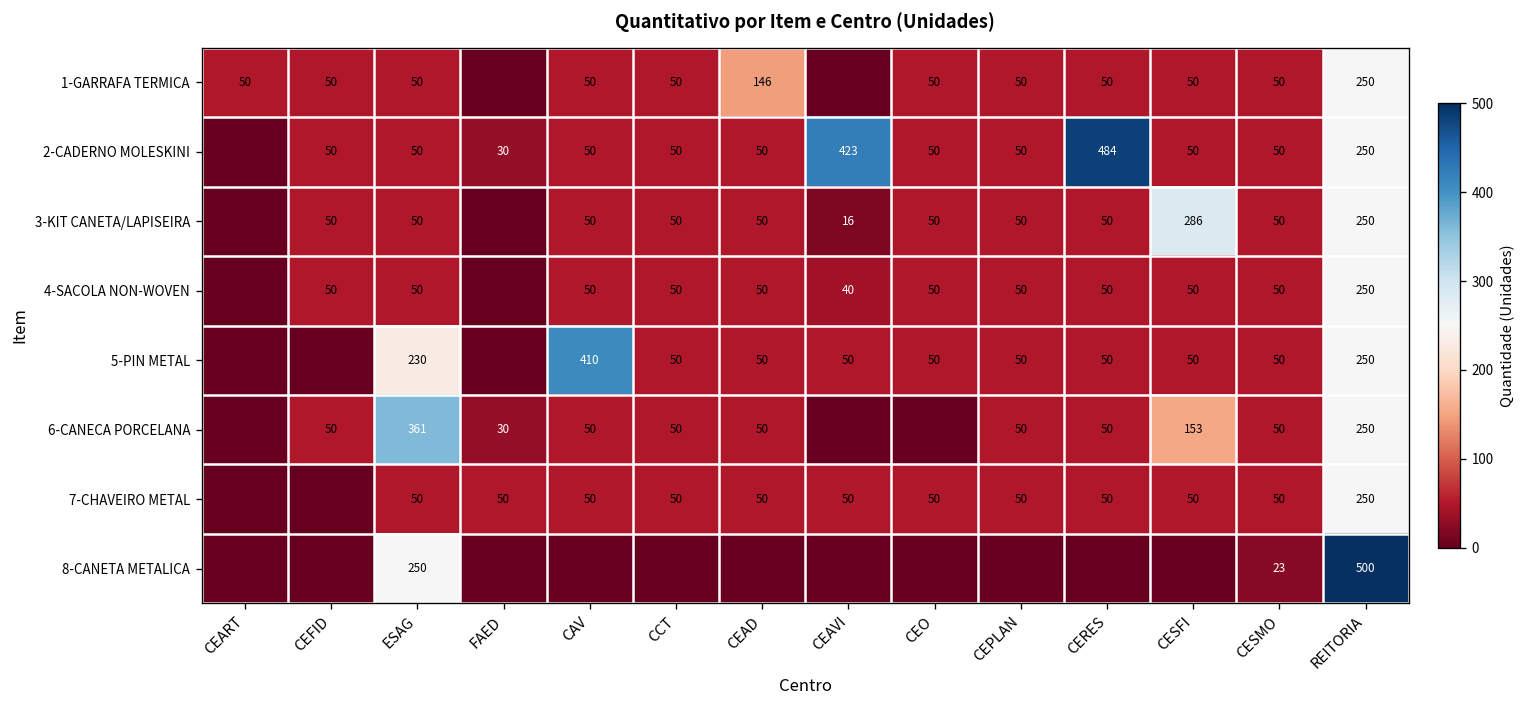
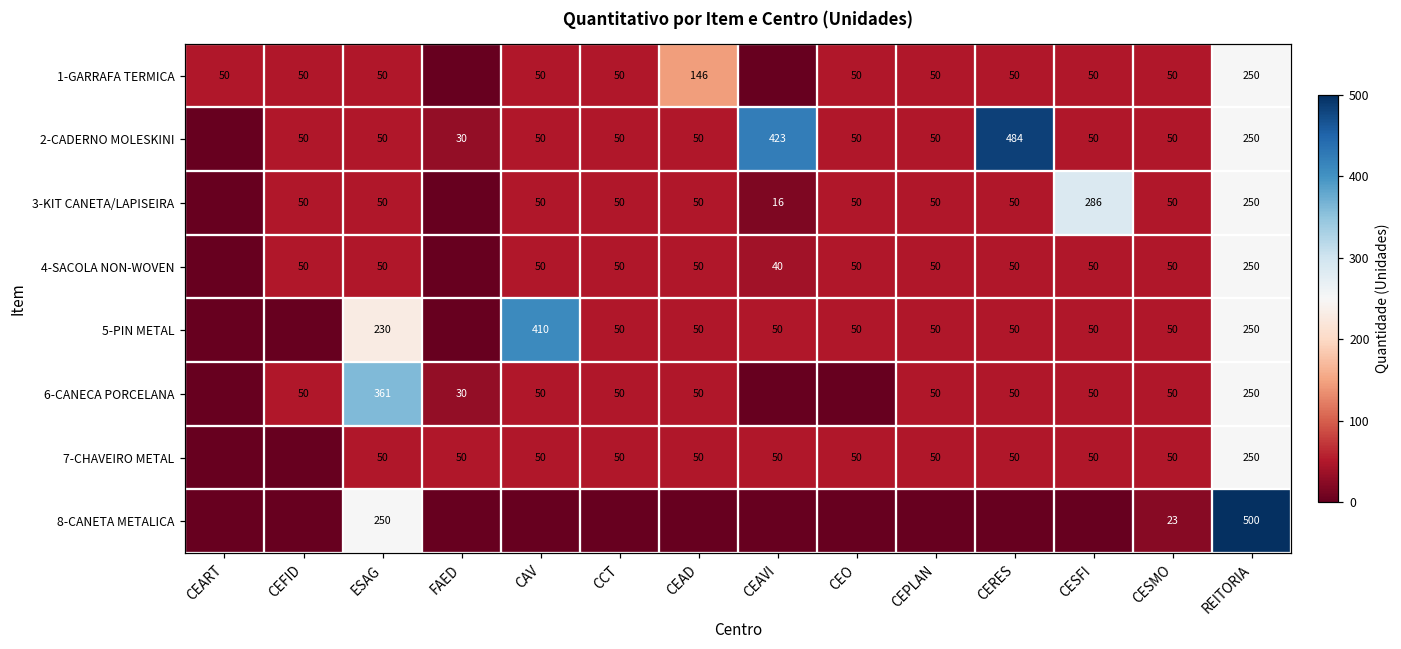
  {
    "1-GARRAFA TERMICA": {
      "CEART": 50,
      "CEFID": 50,
      "ESAG": 50,
      "CAV": 50,
      "CCT": 50,
      "CEAD": 146,
      "CEO": 50,
      "CEPLAN": 50,
      "CERES": 50,
      "CESFI": 50,
      "CESMO": 50,
      "REITORIA": 250
    },
    "2-CADERNO MOLESKINI": {
      "CEFID": 50,
      "ESAG": 50,
      "FAED": 30,
      "CAV": 50,
      "CCT": 50,
      "CEAD": 50,
      "CEAVI": 423,
      "CEO": 50,
      "CEPLAN": 50,
      "CERES": 484,
      "CESFI": 50,
      "CESMO": 50,
      "REITORIA": 250
    },
    "3-KIT CANETA/LAPISEIRA": {
      "CEFID": 50,
      "ESAG": 50,
      "CAV": 50,
      "CCT": 50,
      "CEAD": 50,
      "CEAVI": 16,
      "CEO": 50,
      "CEPLAN": 50,
      "CERES": 50,
      "CESFI": 286,
      "CESMO": 50,
      "REITORIA": 250
    },
    "4-SACOLA NON-WOVEN": {
      "CEFID": 50,
      "ESAG": 50,
      "CAV": 50,
      "CCT": 50,
      "CEAD": 50,
      "CEAVI": 40,
      "CEO": 50,
      "CEPLAN": 50,
      "CERES": 50,
      "CESFI": 50,
      "CESMO": 50,
      "REITORIA": 250
    },
    "5-PIN METAL": {
      "ESAG": 230,
      "CAV": 410,
      "CCT": 50,
      "CEAD": 50,
      "CEAVI": 50,
      "CEO": 50,
      "CEPLAN": 50,
      "CERES": 50,
      "CESFI": 50,
      "CESMO": 50,
      "REITORIA": 250
    },
    "6-CANECA PORCELANA": {
      "CEFID": 50,
      "ESAG": 361,
      "FAED": 30,
      "CAV": 50,
      "CCT": 50,
      "CEAD": 50,
      "CEPLAN": 50,
      "CERES": 50,
-     "CESFI": 153,
+     "CESFI": 50,
      "CESMO": 50,
      "REITORIA": 250
    },
    "7-CHAVEIRO METAL": {
      "ESAG": 50,
      "FAED": 50,
      "CAV": 50,
      "CCT": 50,
      "CEAD": 50,
      "CEAVI": 50,
      "CEO": 50,
      "CEPLAN": 50,
      "CERES": 50,
      "CESFI": 50,
      "CESMO": 50,
      "REITORIA": 250
    },
    "8-CANETA METALICA": {
      "ESAG": 250,
      "CESMO": 23,
      "REITORIA": 500
    }
  }
